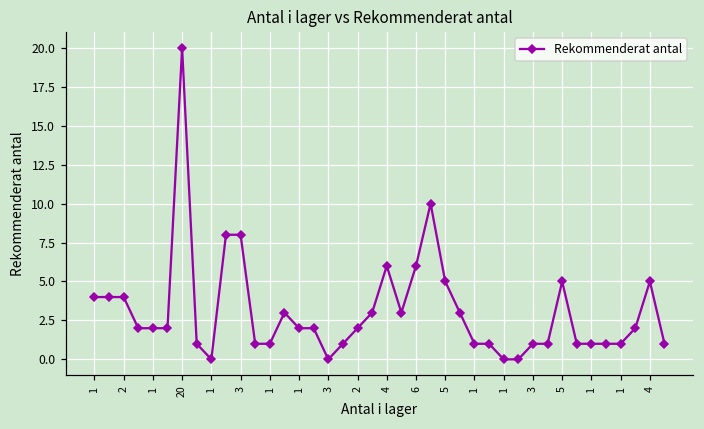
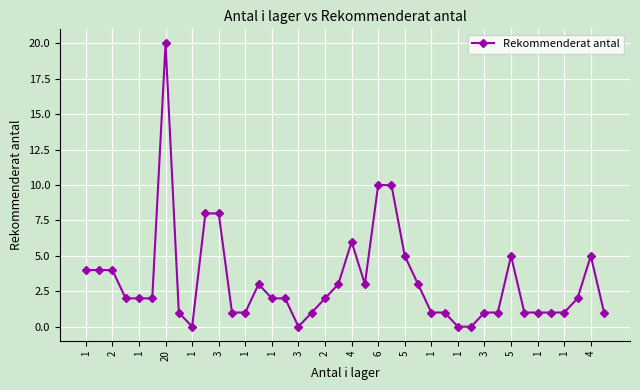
  {
    "20": 20,
-   "6": 6
+   "6": 10
  }
